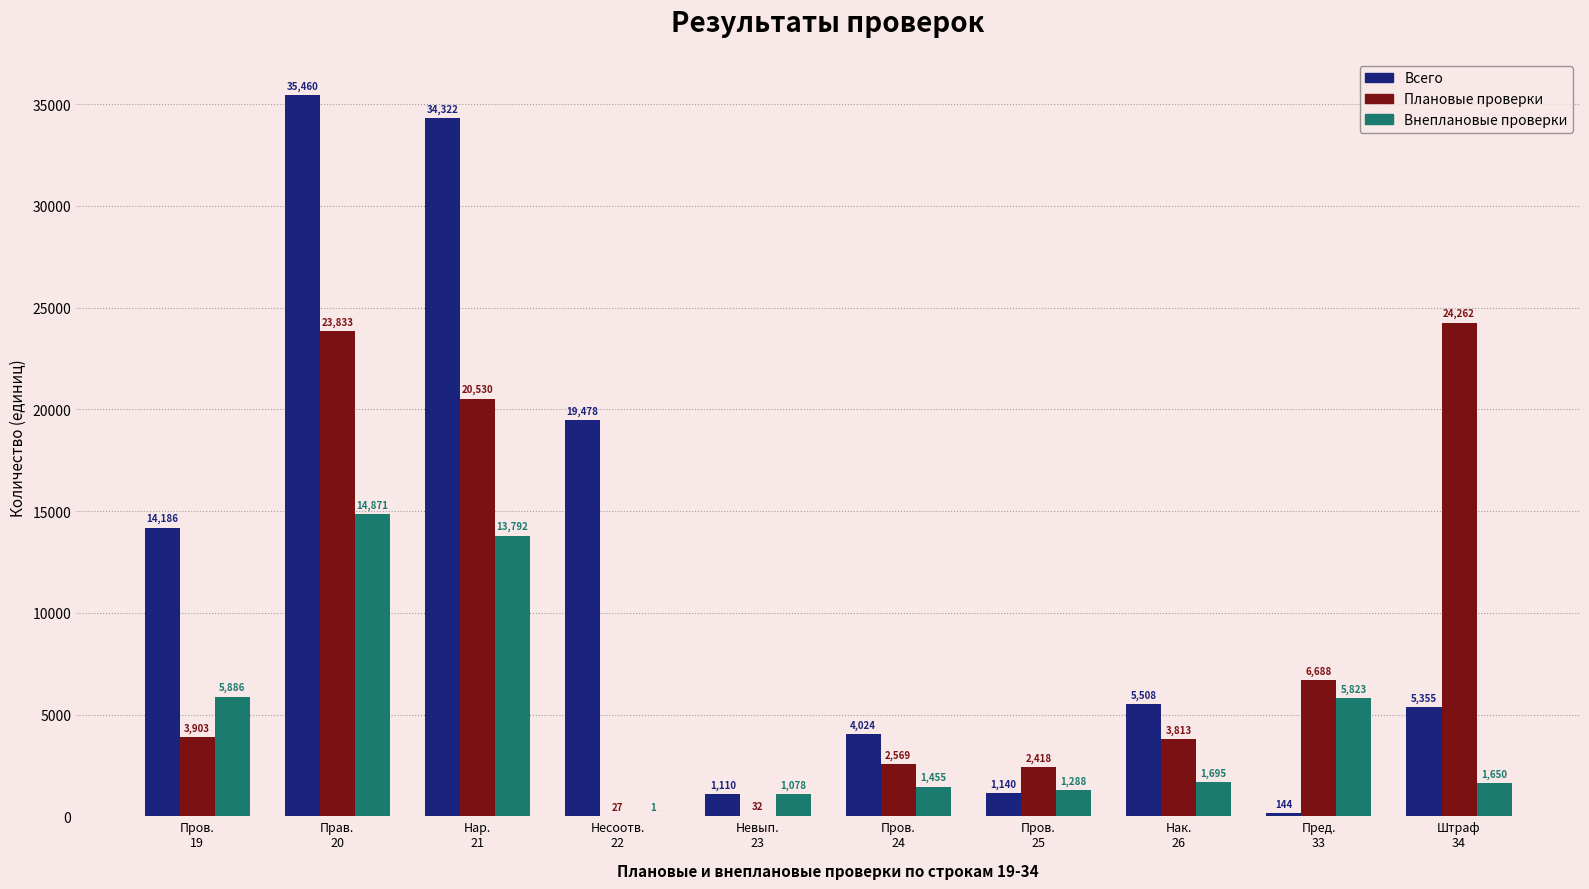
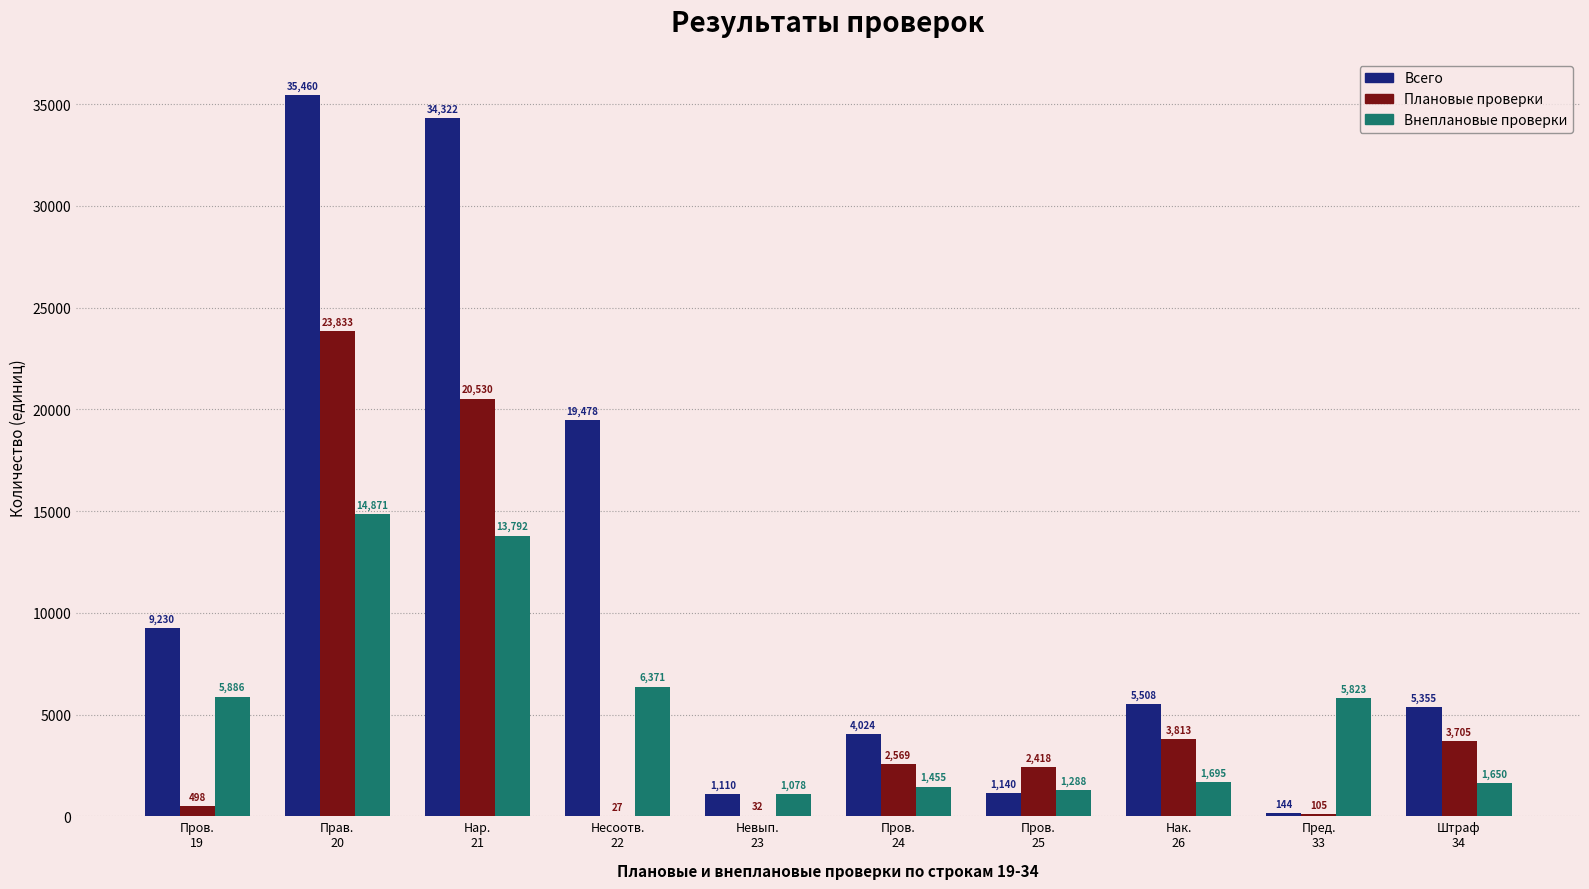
  {
    "Всего": {
-     "Пров. 19": "14,186",
+     "Пров. 19": "9,230",
      "Прав. 20": "35,460",
      "Нар. 21": "34,322",
      "Несоотв. 22": "19,478",
      "Невып. 23": "1,110",
      "Пров. 24": "4,024",
      "Пров. 25": "1,140",
      "Нак. 26": "5,508",
      "Пред. 33": "144",
      "Штраф 34": "5,355"
    },
    "Плановые проверки": {
-     "Пров. 19": "3,903",
+     "Пров. 19": "498",
      "Прав. 20": "23,833",
      "Нар. 21": "20,530",
      "Несоотв. 22": "27",
      "Невып. 23": "32",
      "Пров. 24": "2,569",
      "Пров. 25": "2,418",
      "Нак. 26": "3,813",
-     "Пред. 33": "6,688",
-     "Штраф 34": "24,262"
+     "Пред. 33": "105",
+     "Штраф 34": "3,705"
    },
    "Внеплановые проверки": {
      "Пров. 19": "5,886",
      "Прав. 20": "14,871",
      "Нар. 21": "13,792",
-     "Несоотв. 22": "1",
+     "Несоотв. 22": "6,371",
      "Невып. 23": "1,078",
      "Пров. 24": "1,455",
      "Пров. 25": "1,288",
      "Нак. 26": "1,695",
      "Пред. 33": "5,823",
      "Штраф 34": "1,650"
    }
  }
